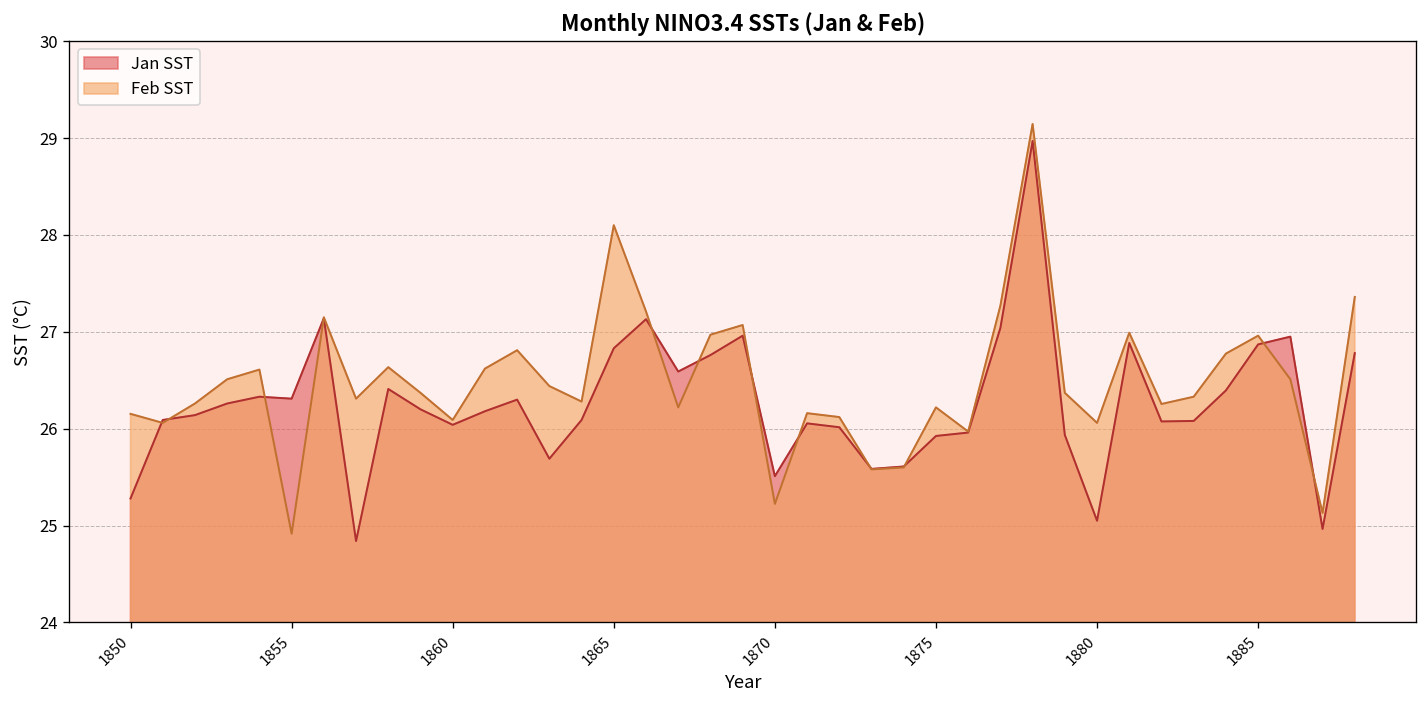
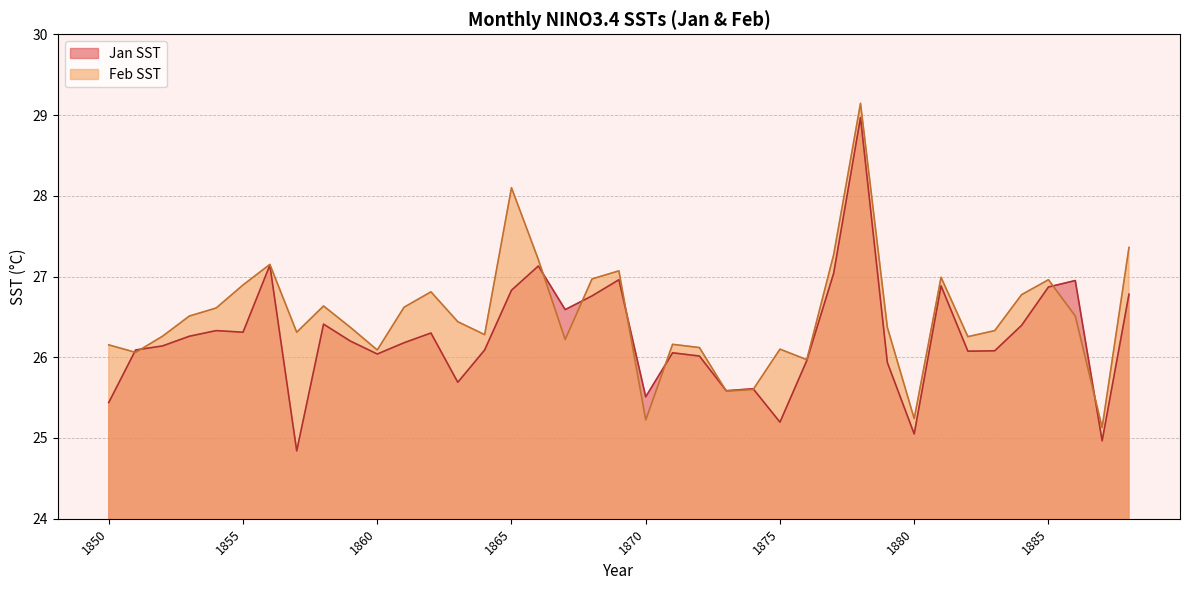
  {
    "Jan SST": {
-     "1850": 25.3,
+     "1850": 25.4,
      "1855": 26.3,
      "1860": 26.0,
      "1865": 26.8,
      "1870": 25.5,
-     "1875": 25.9,
+     "1875": 25.2,
      "1880": 25.1,
      "1885": 26.9
    },
    "Feb SST": {
      "1850": 26.2,
-     "1855": 24.9,
+     "1855": 26.9,
      "1860": 26.1,
      "1865": 28.1,
      "1870": 25.2,
-     "1875": 26.2,
-     "1880": 26.1,
+     "1875": 26.1,
+     "1880": 25.2,
      "1885": 27.0
    }
  }
